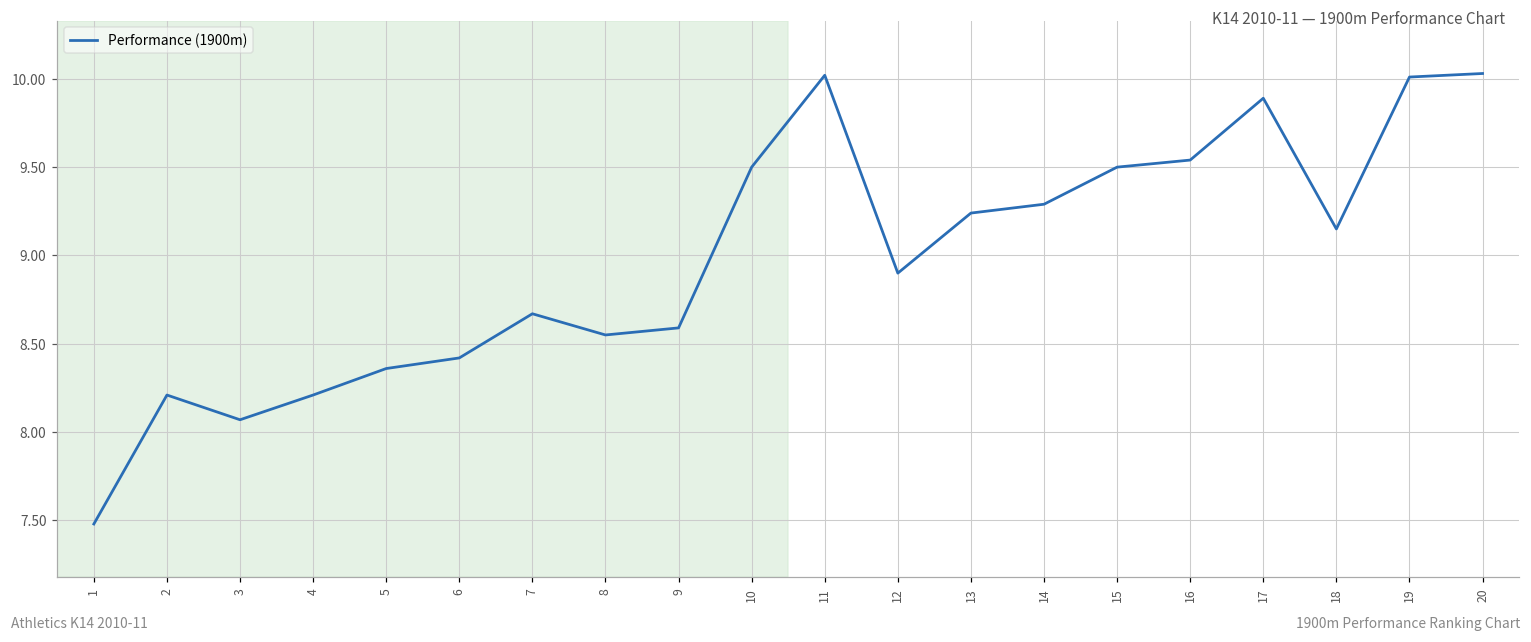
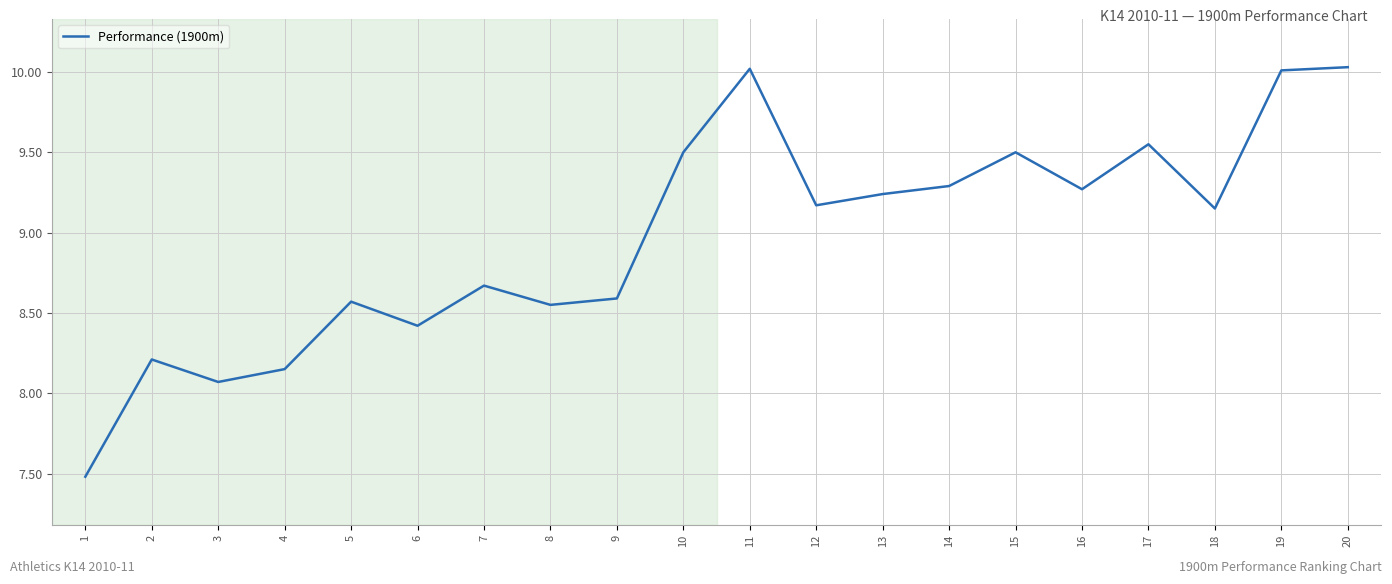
  {
    "1": 7.48,
    "2": 8.21,
    "3": 8.07,
-   "4": 8.21,
-   "5": 8.36,
+   "4": 8.15,
+   "5": 8.57,
    "6": 8.42,
    "7": 8.67,
    "8": 8.55,
    "9": 8.59,
    "10": 9.50,
    "11": 10.02,
-   "12": 8.90,
+   "12": 9.17,
    "13": 9.24,
    "14": 9.29,
    "15": 9.50,
-   "16": 9.54,
-   "17": 9.89,
+   "16": 9.27,
+   "17": 9.55,
    "18": 9.15,
    "19": 10.01,
    "20": 10.03
  }
